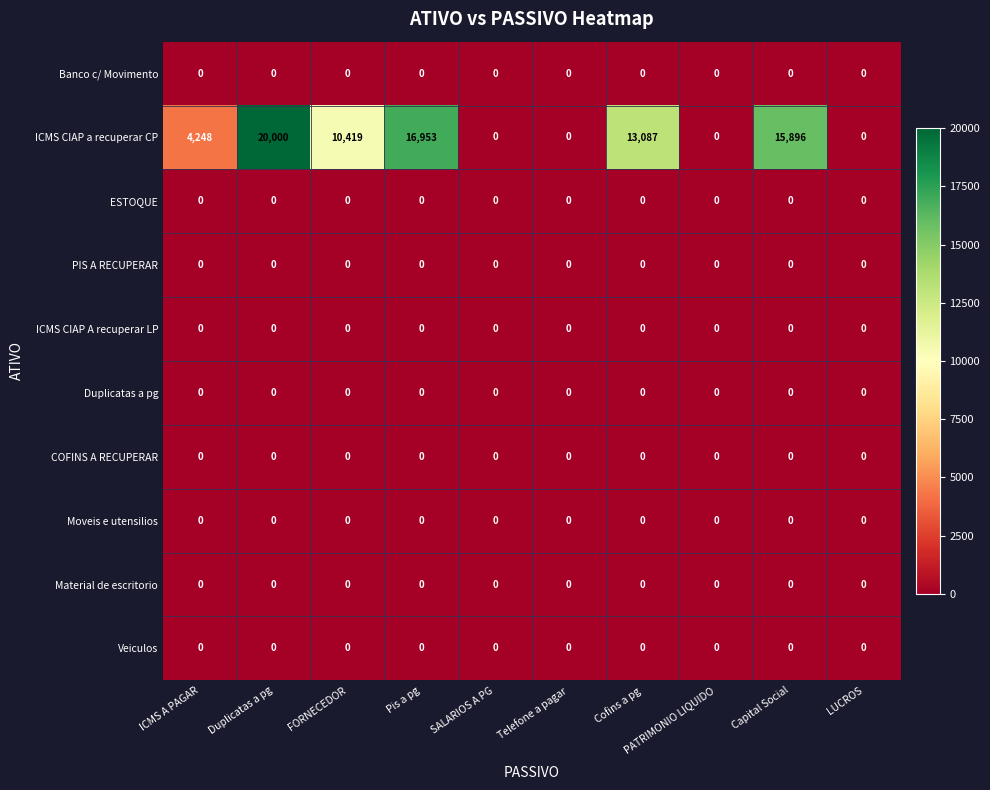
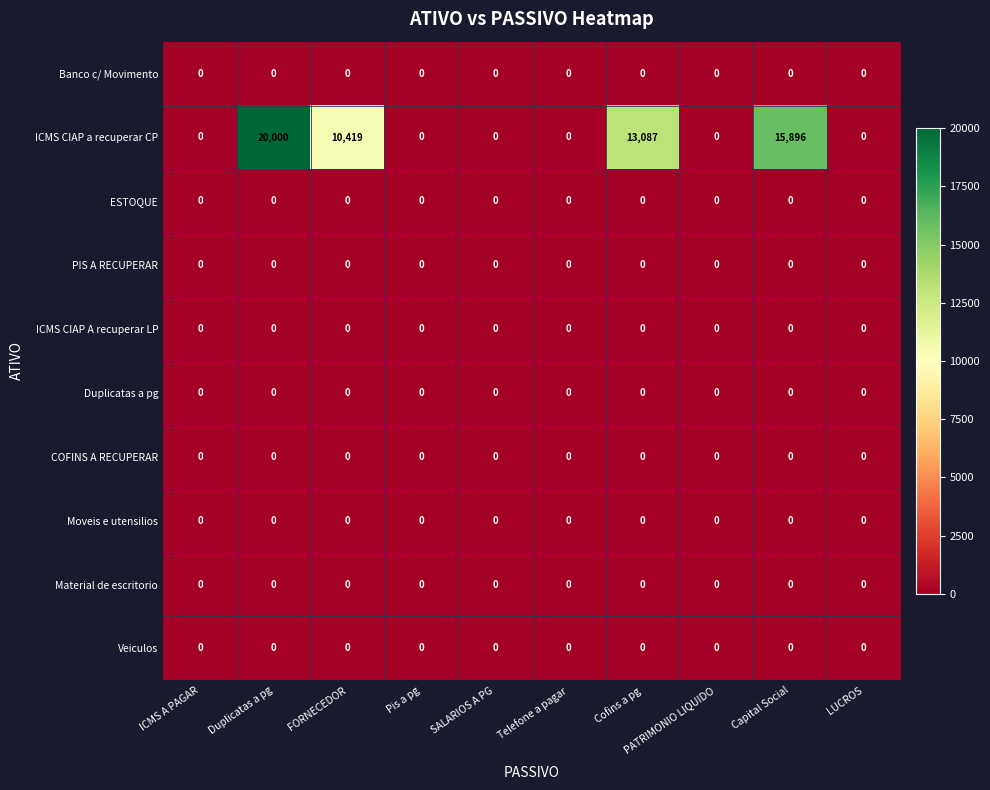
  {
    "Banco c/ Movimento": {
      "ICMS A PAGAR": "0",
      "Duplicatas a pg": "0",
      "FORNECEDOR": "0",
      "Pis a pg": "0",
      "SALARIOS A PG": "0",
      "Telefone a pagar": "0",
      "Cofins a pg": "0",
      "PATRIMONIO LIQUIDO": "0",
      "Capital Social": "0",
      "LUCROS": "0"
    },
    "ICMS CIAP a recuperar CP": {
-     "ICMS A PAGAR": "4,248",
+     "ICMS A PAGAR": "0",
      "Duplicatas a pg": "20,000",
      "FORNECEDOR": "10,419",
-     "Pis a pg": "16,953",
+     "Pis a pg": "0",
      "SALARIOS A PG": "0",
      "Telefone a pagar": "0",
      "Cofins a pg": "13,087",
      "PATRIMONIO LIQUIDO": "0",
      "Capital Social": "15,896",
      "LUCROS": "0"
    },
    "ESTOQUE": {
      "ICMS A PAGAR": "0",
      "Duplicatas a pg": "0",
      "FORNECEDOR": "0",
      "Pis a pg": "0",
      "SALARIOS A PG": "0",
      "Telefone a pagar": "0",
      "Cofins a pg": "0",
      "PATRIMONIO LIQUIDO": "0",
      "Capital Social": "0",
      "LUCROS": "0"
    },
    "PIS A RECUPERAR": {
      "ICMS A PAGAR": "0",
      "Duplicatas a pg": "0",
      "FORNECEDOR": "0",
      "Pis a pg": "0",
      "SALARIOS A PG": "0",
      "Telefone a pagar": "0",
      "Cofins a pg": "0",
      "PATRIMONIO LIQUIDO": "0",
      "Capital Social": "0",
      "LUCROS": "0"
    },
    "ICMS CIAP A recuperar LP": {
      "ICMS A PAGAR": "0",
      "Duplicatas a pg": "0",
      "FORNECEDOR": "0",
      "Pis a pg": "0",
      "SALARIOS A PG": "0",
      "Telefone a pagar": "0",
      "Cofins a pg": "0",
      "PATRIMONIO LIQUIDO": "0",
      "Capital Social": "0",
      "LUCROS": "0"
    },
    "Duplicatas a pg": {
      "ICMS A PAGAR": "0",
      "Duplicatas a pg": "0",
      "FORNECEDOR": "0",
      "Pis a pg": "0",
      "SALARIOS A PG": "0",
      "Telefone a pagar": "0",
      "Cofins a pg": "0",
      "PATRIMONIO LIQUIDO": "0",
      "Capital Social": "0",
      "LUCROS": "0"
    },
    "COFINS A RECUPERAR": {
      "ICMS A PAGAR": "0",
      "Duplicatas a pg": "0",
      "FORNECEDOR": "0",
      "Pis a pg": "0",
      "SALARIOS A PG": "0",
      "Telefone a pagar": "0",
      "Cofins a pg": "0",
      "PATRIMONIO LIQUIDO": "0",
      "Capital Social": "0",
      "LUCROS": "0"
    },
    "Moveis e utensilios": {
      "ICMS A PAGAR": "0",
      "Duplicatas a pg": "0",
      "FORNECEDOR": "0",
      "Pis a pg": "0",
      "SALARIOS A PG": "0",
      "Telefone a pagar": "0",
      "Cofins a pg": "0",
      "PATRIMONIO LIQUIDO": "0",
      "Capital Social": "0",
      "LUCROS": "0"
    },
    "Material de escritorio": {
      "ICMS A PAGAR": "0",
      "Duplicatas a pg": "0",
      "FORNECEDOR": "0",
      "Pis a pg": "0",
      "SALARIOS A PG": "0",
      "Telefone a pagar": "0",
      "Cofins a pg": "0",
      "PATRIMONIO LIQUIDO": "0",
      "Capital Social": "0",
      "LUCROS": "0"
    },
    "Veiculos": {
      "ICMS A PAGAR": "0",
      "Duplicatas a pg": "0",
      "FORNECEDOR": "0",
      "Pis a pg": "0",
      "SALARIOS A PG": "0",
      "Telefone a pagar": "0",
      "Cofins a pg": "0",
      "PATRIMONIO LIQUIDO": "0",
      "Capital Social": "0",
      "LUCROS": "0"
    }
  }
